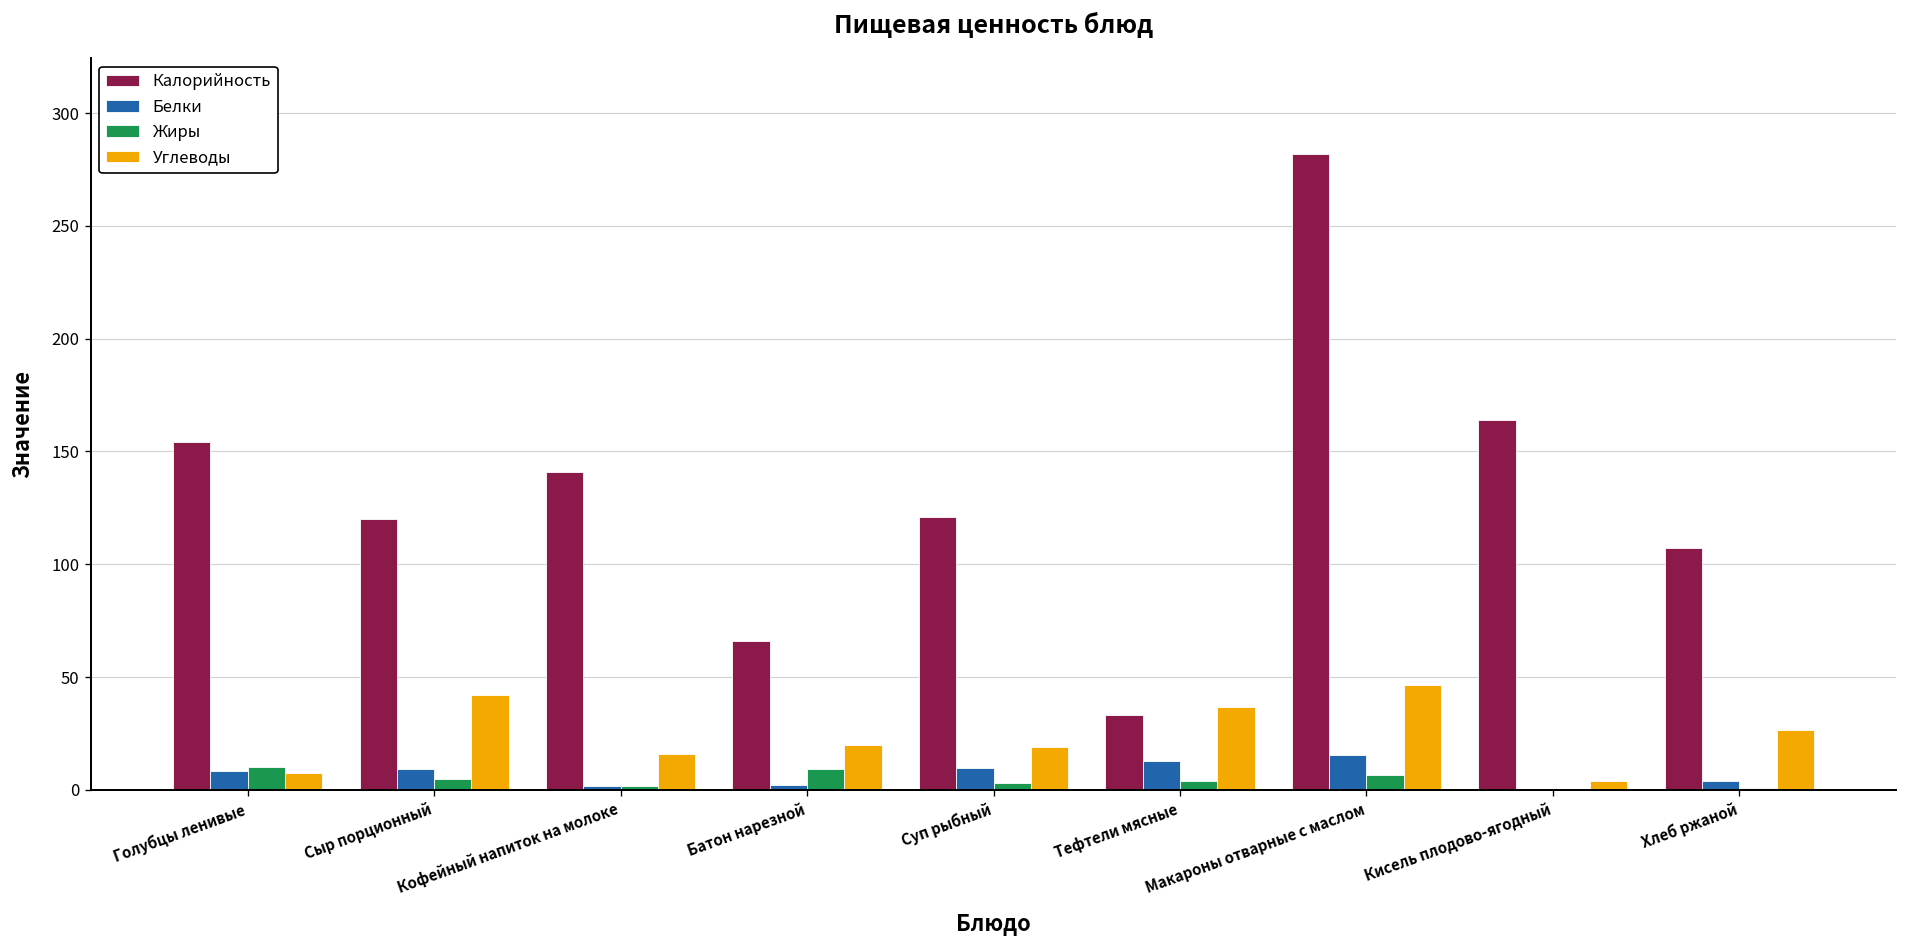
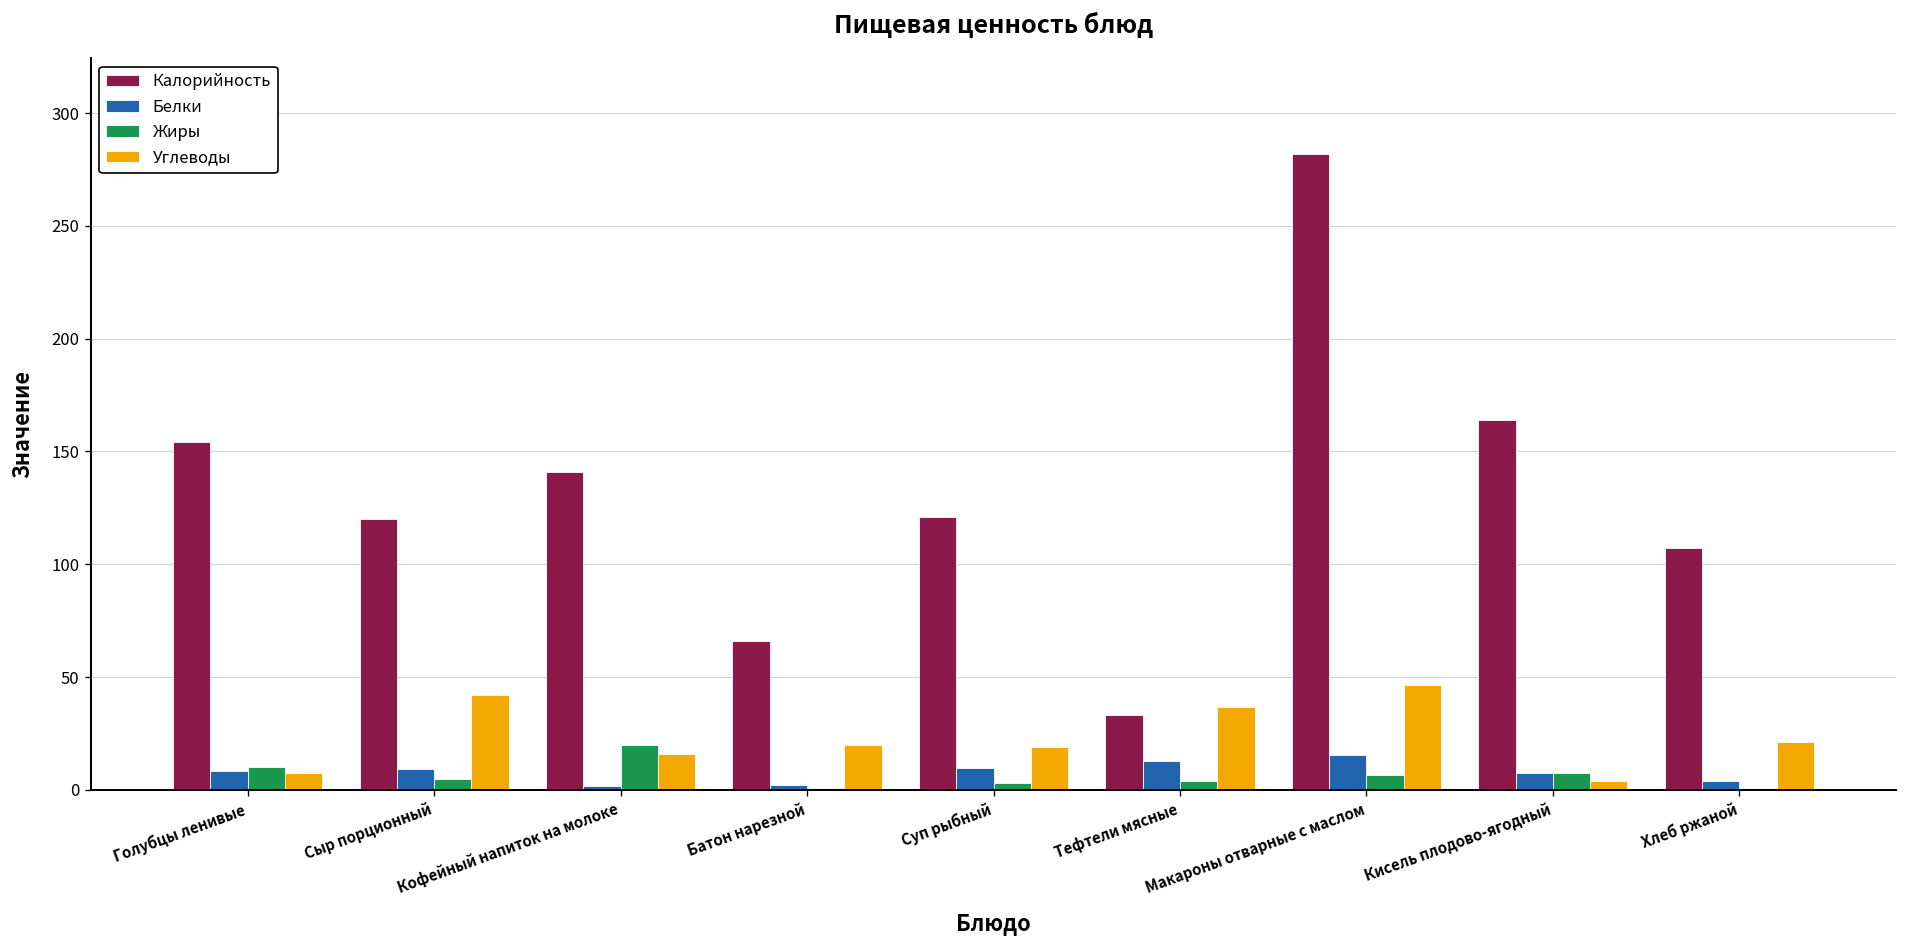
  {
    "Калорийность": {
      "Голубцы ленивые": 154,
      "Сыр порционный": 120,
      "Кофейный напиток на молоке": 141,
      "Батон нарезной": 66,
      "Суп рыбный": 121,
      "Тефтели мясные": 33,
      "Макароны отварные с маслом": 282,
      "Кисель плодово-ягодный": 164,
      "Хлеб ржаной": 107
    },
    "Белки": {
      "Голубцы ленивые": 8,
      "Сыр порционный": 9,
      "Кофейный напиток на молоке": 2,
      "Батон нарезной": 2,
      "Суп рыбный": 10,
      "Тефтели мясные": 13,
      "Макароны отварные с маслом": 15,
-     "Кисель плодово-ягодный": 0,
+     "Кисель плодово-ягодный": 8,
      "Хлеб ржаной": 4
    },
    "Жиры": {
      "Голубцы ленивые": 10,
      "Сыр порционный": 5,
-     "Кофейный напиток на молоке": 2,
-     "Батон нарезной": 9,
+     "Кофейный напиток на молоке": 20,
+     "Батон нарезной": 1,
      "Суп рыбный": 3,
      "Тефтели мясные": 4,
      "Макароны отварные с маслом": 7,
-     "Кисель плодово-ягодный": 0
+     "Кисель плодово-ягодный": 7
    },
    "Углеводы": {
      "Голубцы ленивые": 8,
      "Сыр порционный": 42,
      "Кофейный напиток на молоке": 16,
      "Батон нарезной": 20,
      "Суп рыбный": 19,
      "Тефтели мясные": 37,
      "Макароны отварные с маслом": 47,
      "Кисель плодово-ягодный": 4,
-     "Хлеб ржаной": 27
+     "Хлеб ржаной": 21
    }
  }
